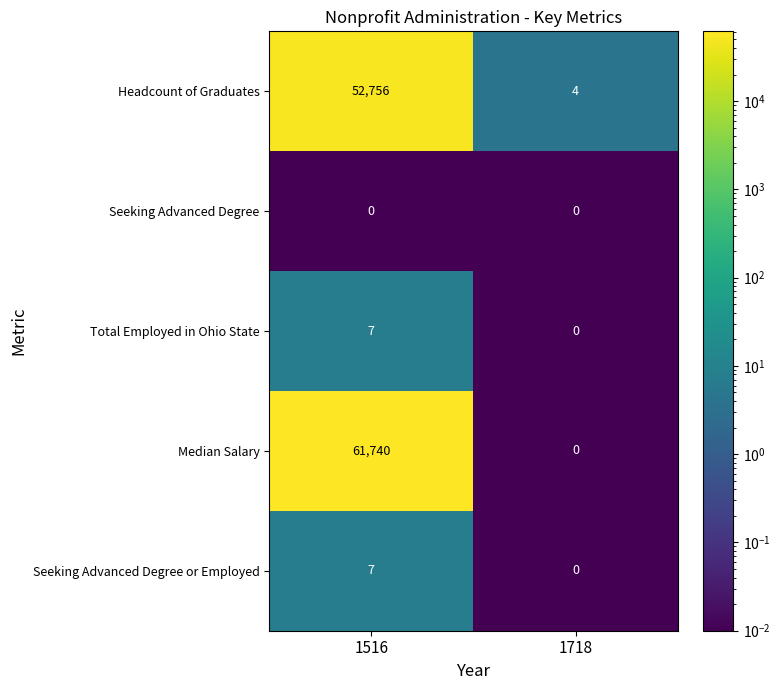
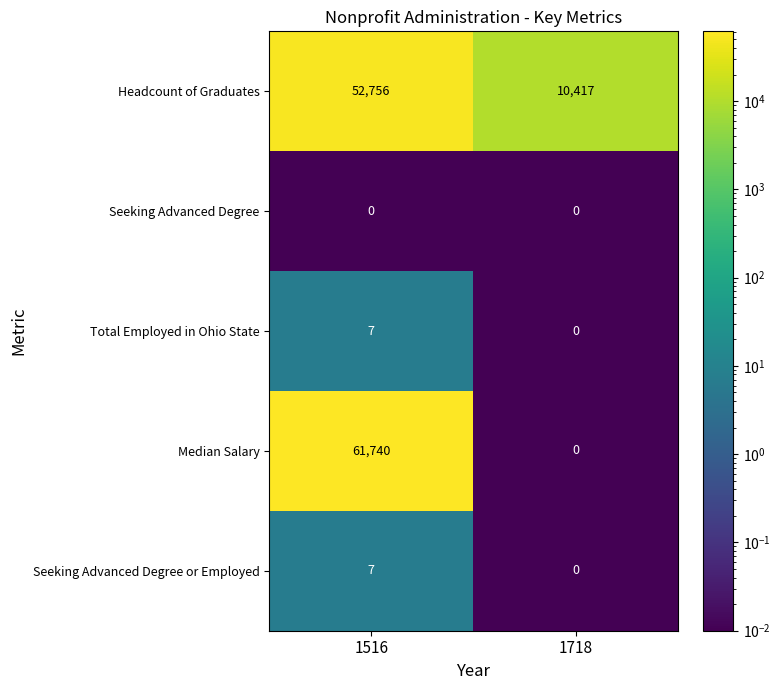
  {
    "Headcount of Graduates": {
      "1516": "52,756",
-     "1718": "4"
+     "1718": "10,417"
    },
    "Seeking Advanced Degree": {
      "1516": "0",
      "1718": "0"
    },
    "Total Employed in Ohio State": {
      "1516": "7",
      "1718": "0"
    },
    "Median Salary": {
      "1516": "61,740",
      "1718": "0"
    },
    "Seeking Advanced Degree or Employed": {
      "1516": "7",
      "1718": "0"
    }
  }
